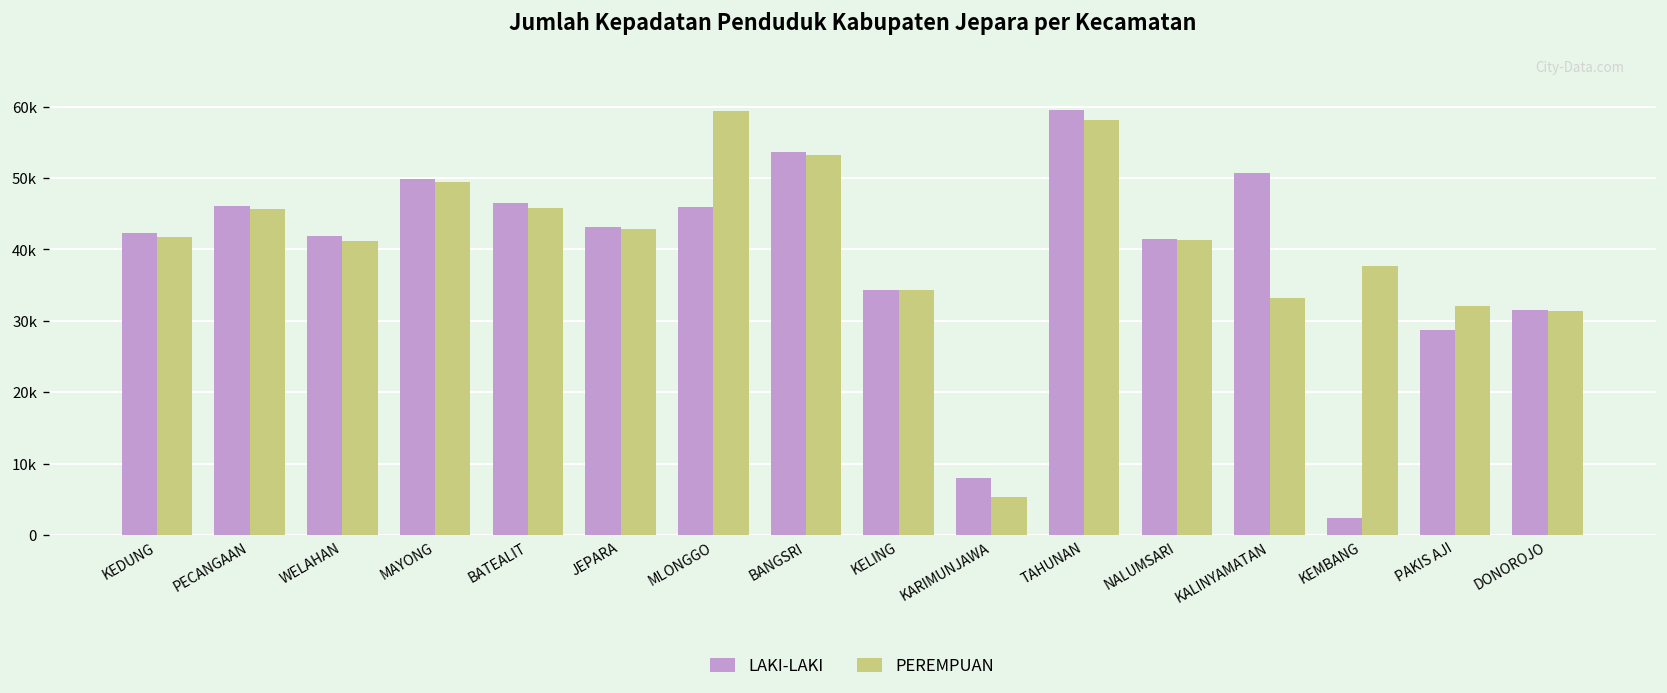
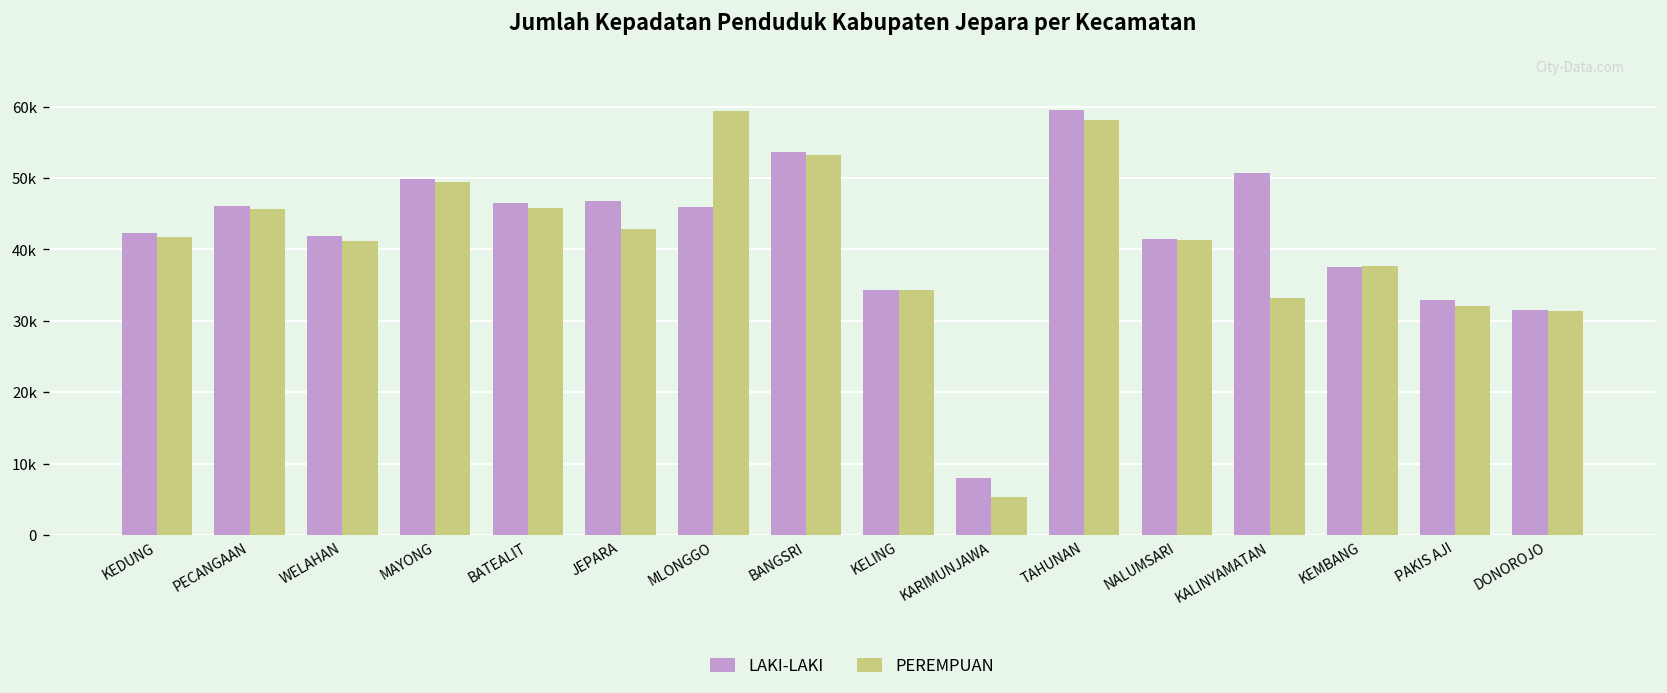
  {
    "LAKI-LAKI": {
      "KEDUNG": 42000,
      "PECANGAAN": 46000,
      "WELAHAN": 42000,
      "MAYONG": 50000,
      "BATEALIT": 46000,
-     "JEPARA": 43000,
+     "JEPARA": 47000,
      "MLONGGO": 46000,
      "BANGSRI": 54000,
      "KELING": 34000,
      "KARIMUNJAWA": 8000,
      "TAHUNAN": 60000,
      "NALUMSARI": 42000,
      "KALINYAMATAN": 51000,
-     "KEMBANG": 2000,
-     "PAKIS AJI": 29000,
+     "KEMBANG": 38000,
+     "PAKIS AJI": 33000,
      "DONOROJO": 32000
    },
    "PEREMPUAN": {
      "KEDUNG": 42000,
      "PECANGAAN": 46000,
      "WELAHAN": 41000,
      "MAYONG": 49000,
      "BATEALIT": 46000,
      "JEPARA": 43000,
      "MLONGGO": 59000,
      "BANGSRI": 53000,
      "KELING": 34000,
      "KARIMUNJAWA": 5000,
      "TAHUNAN": 58000,
      "NALUMSARI": 41000,
      "KALINYAMATAN": 33000,
      "KEMBANG": 38000,
      "PAKIS AJI": 32000,
      "DONOROJO": 31000
    }
  }
